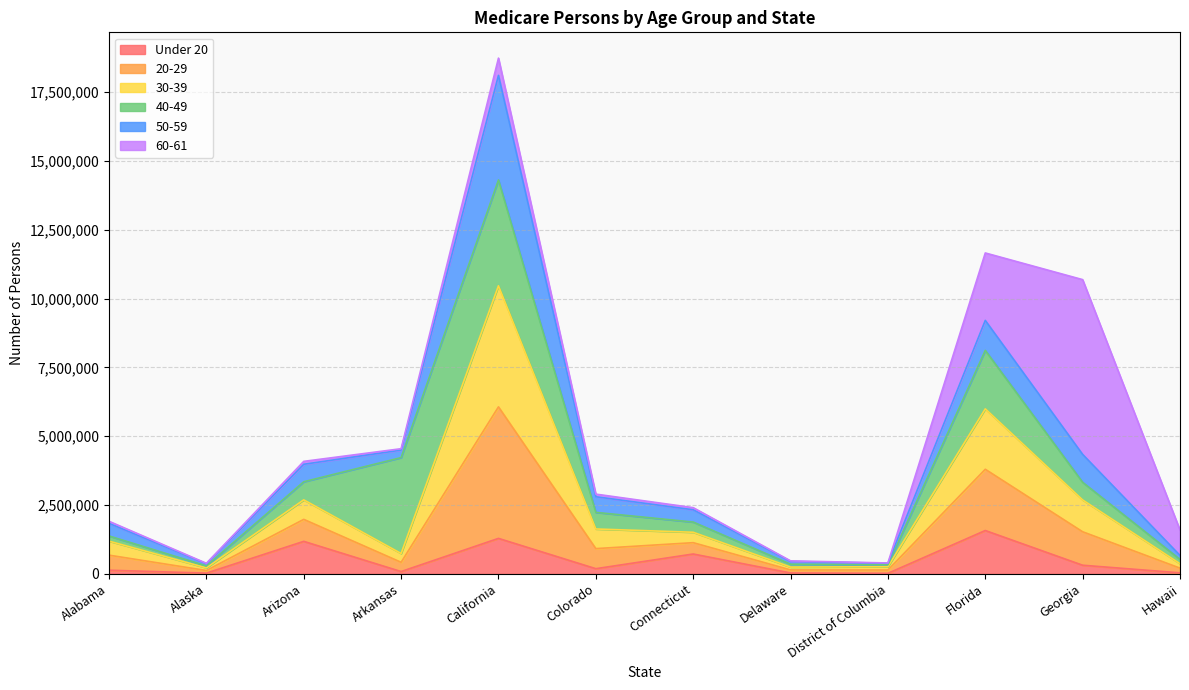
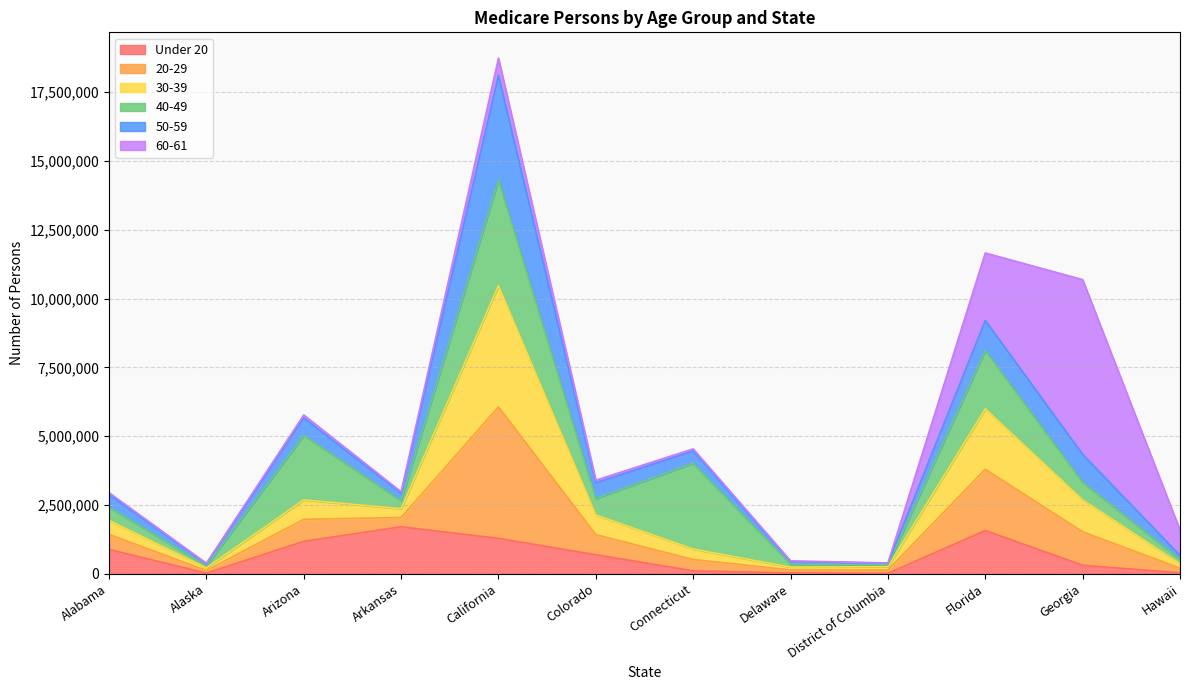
  {
    "Under 20": {
-     "Alabama": "100,000",
+     "Alabama": "900,000",
      "Alaska": "0",
      "Arizona": "1,200,000",
-     "Arkansas": "100,000",
+     "Arkansas": "1,700,000",
      "California": "1,300,000",
-     "Colorado": "200,000",
-     "Connecticut": "700,000",
+     "Colorado": "700,000",
+     "Connecticut": "100,000",
      "Delaware": "0",
      "District of Columbia": "0",
      "Florida": "1,600,000",
      "Georgia": "300,000",
      "Hawaii": "0"
    },
    "40-49": {
-     "Alabama": "200,000",
-     "Arizona": "700,000",
-     "Arkansas": "3,500,000",
+     "Alabama": "500,000",
+     "Arizona": "2,300,000",
+     "Arkansas": "300,000",
      "California": "3,800,000",
      "Colorado": "600,000",
-     "Connecticut": "400,000",
+     "Connecticut": "3,100,000",
      "Delaware": "100,000",
      "Florida": "2,100,000",
      "Georgia": "600,000",
      "Hawaii": "200,000"
    },
    "50-59": {
      "Arizona": "600,000",
      "California": "3,800,000",
      "Colorado": "600,000",
      "Florida": "1,100,000",
      "Georgia": "1,000,000",
      "Hawaii": "100,000"
    },
    "60-61": {
      "Arizona": "100,000",
      "California": "600,000",
      "Colorado": "100,000",
      "Florida": "2,500,000",
      "Georgia": "6,400,000",
      "Hawaii": "900,000"
    }
  }
